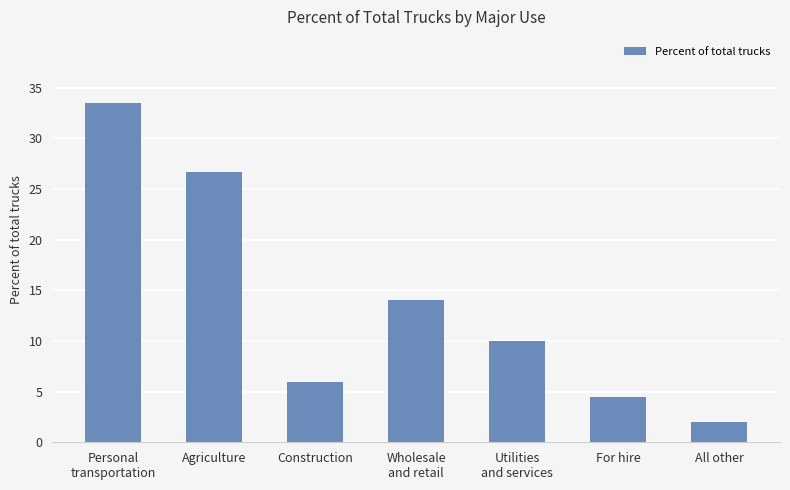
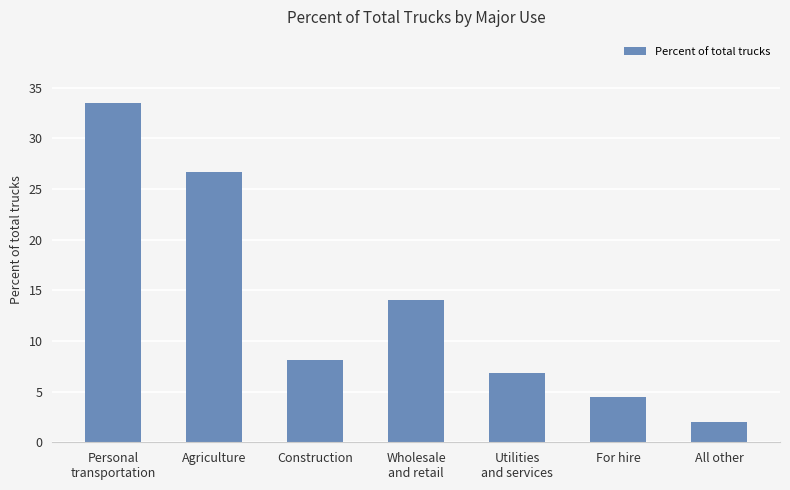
  {
    "Personal transportation": 33.5,
    "Agriculture": 26.7,
-   "Construction": 5.9,
+   "Construction": 8.1,
    "Wholesale and retail": 14.0,
-   "Utilities and services": 10.0,
+   "Utilities and services": 6.8,
    "For hire": 4.5,
    "All other": 2.0
  }
